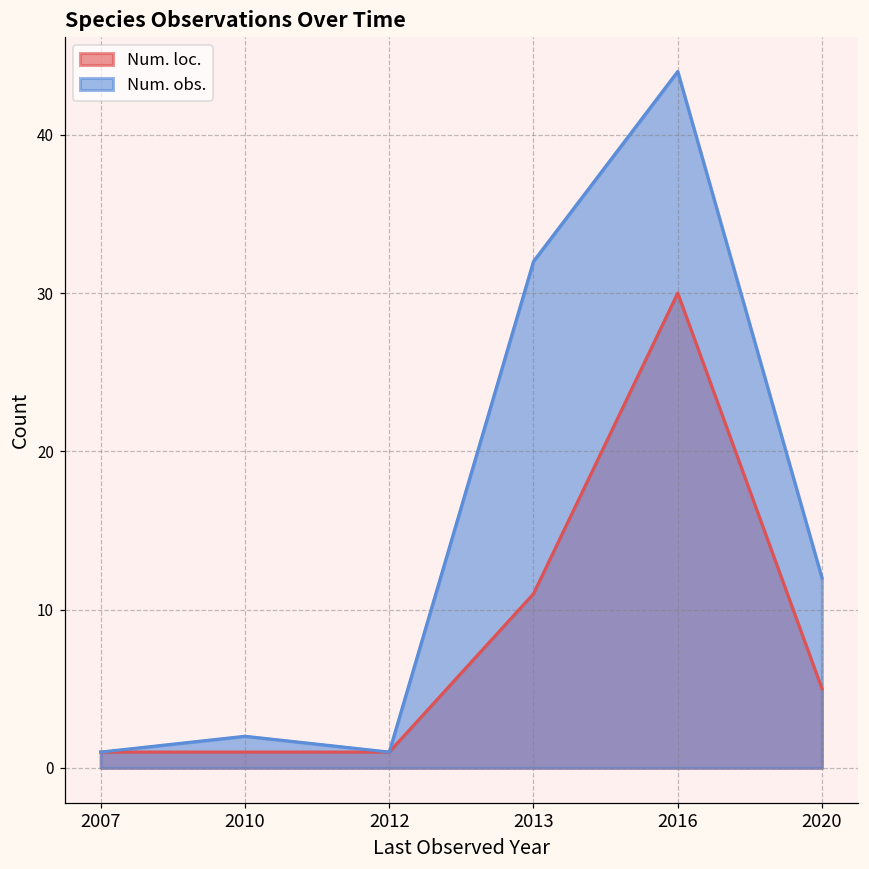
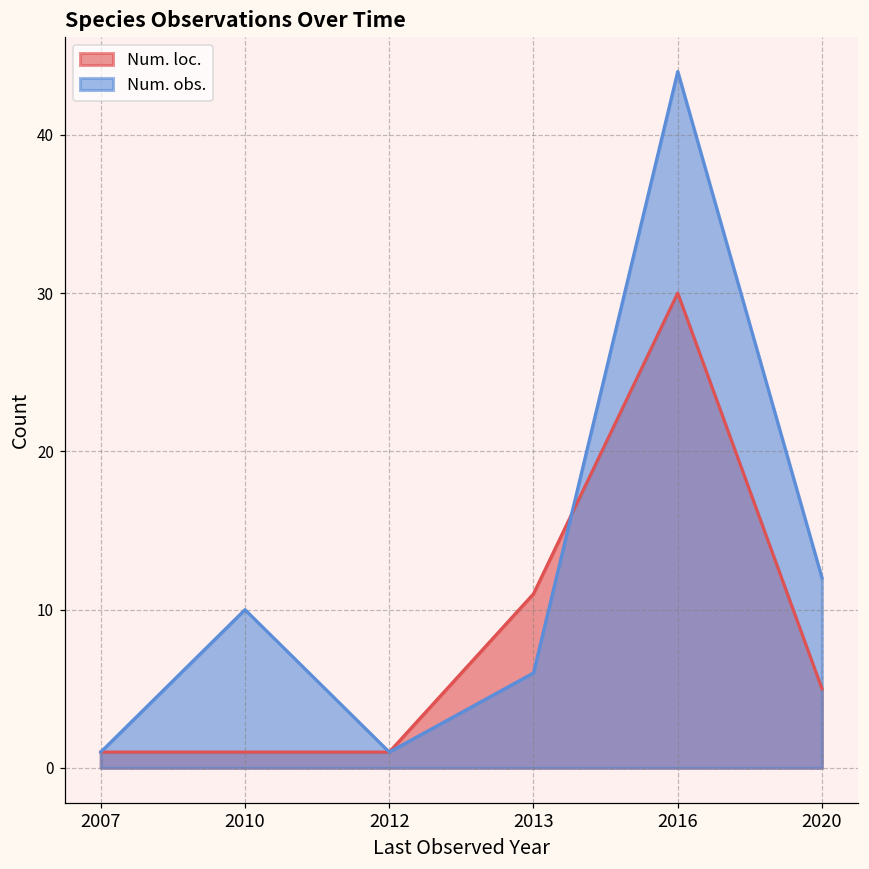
  {
    "Num. loc.": {
      "2010": 1,
      "2013": 11,
      "2016": 30,
      "2020": 5
    },
    "Num. obs.": {
-     "2010": 2,
-     "2013": 32,
+     "2010": 10,
+     "2013": 6,
      "2016": 44,
      "2020": 12
    }
  }
